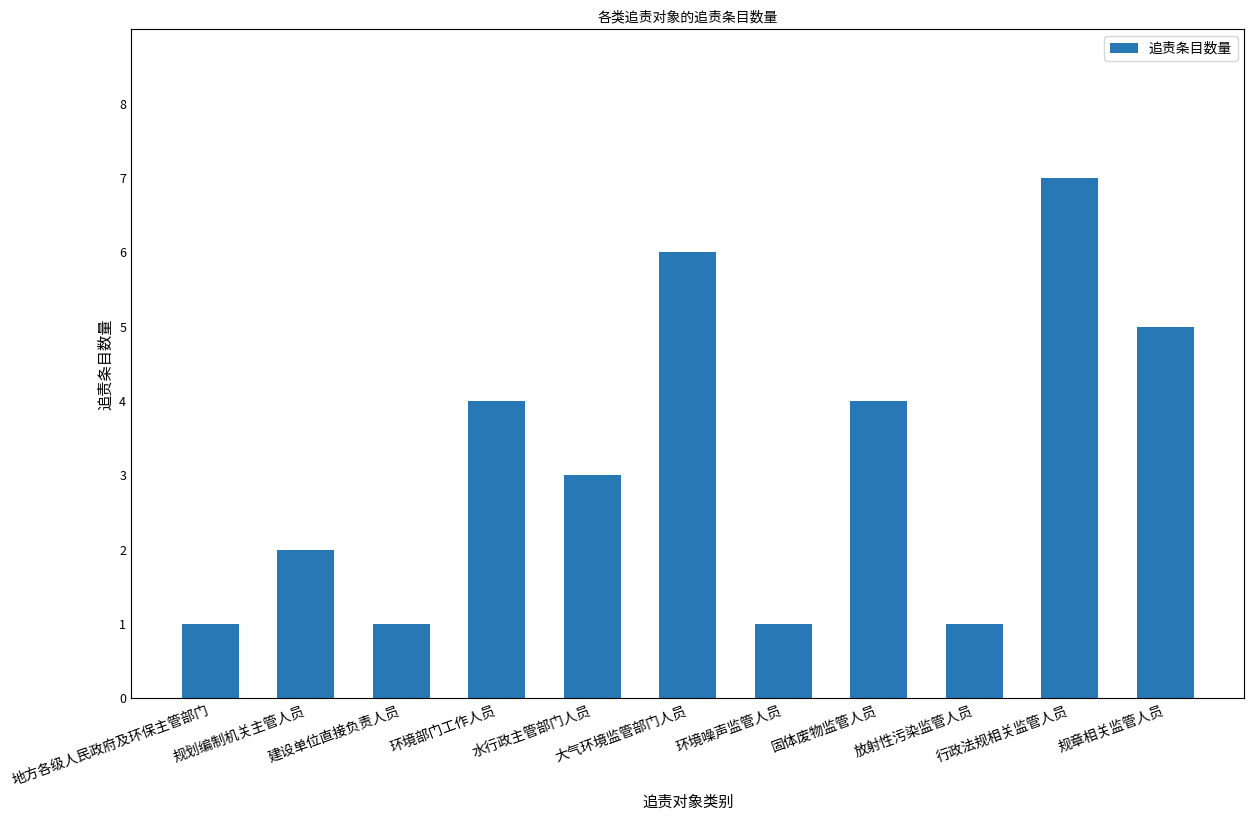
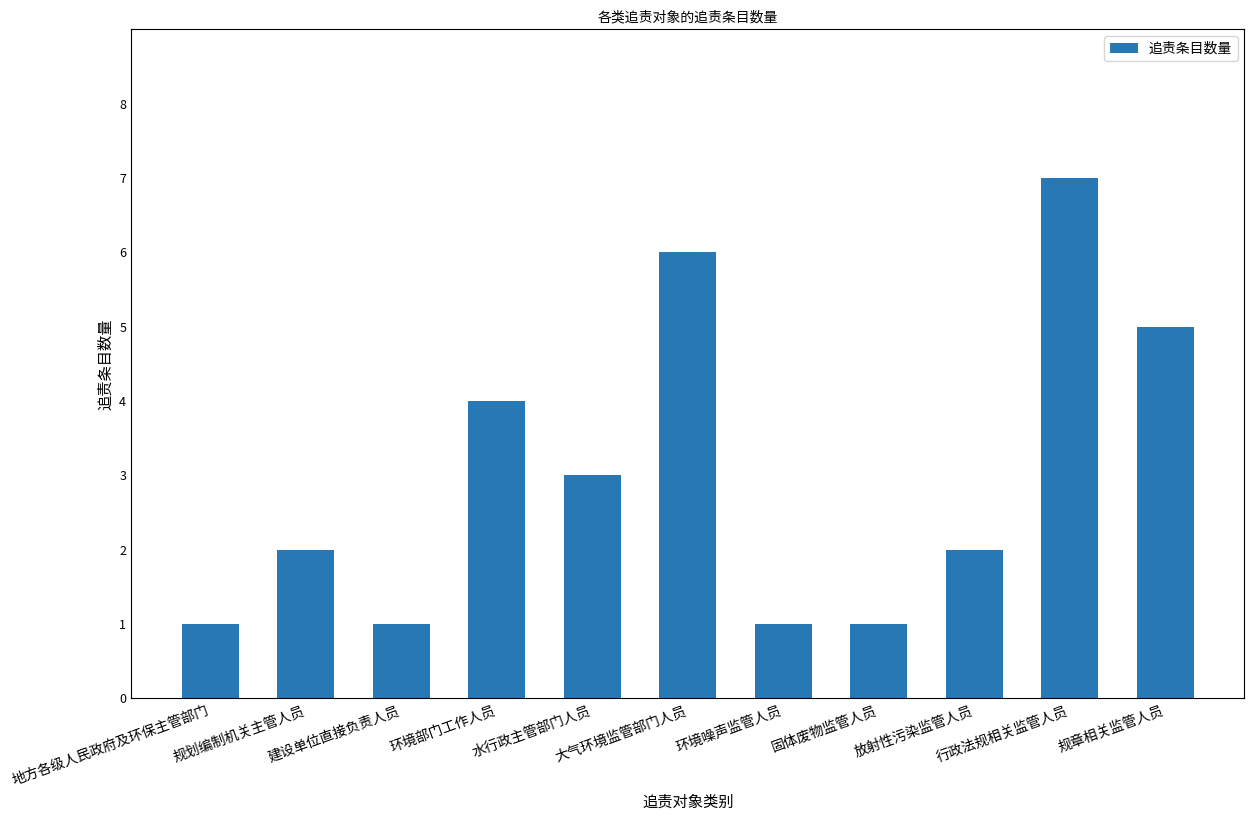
  {
    "地方各级人民政府及环保主管部门": 1,
    "规划编制机关主管人员": 2,
    "建设单位直接负责人员": 1,
    "环境部门工作人员": 4,
    "水行政主管部门人员": 3,
    "大气环境监管部门人员": 6,
    "环境噪声监管人员": 1,
-   "固体废物监管人员": 4,
-   "放射性污染监管人员": 1,
+   "固体废物监管人员": 1,
+   "放射性污染监管人员": 2,
    "行政法规相关监管人员": 7,
    "规章相关监管人员": 5
  }
